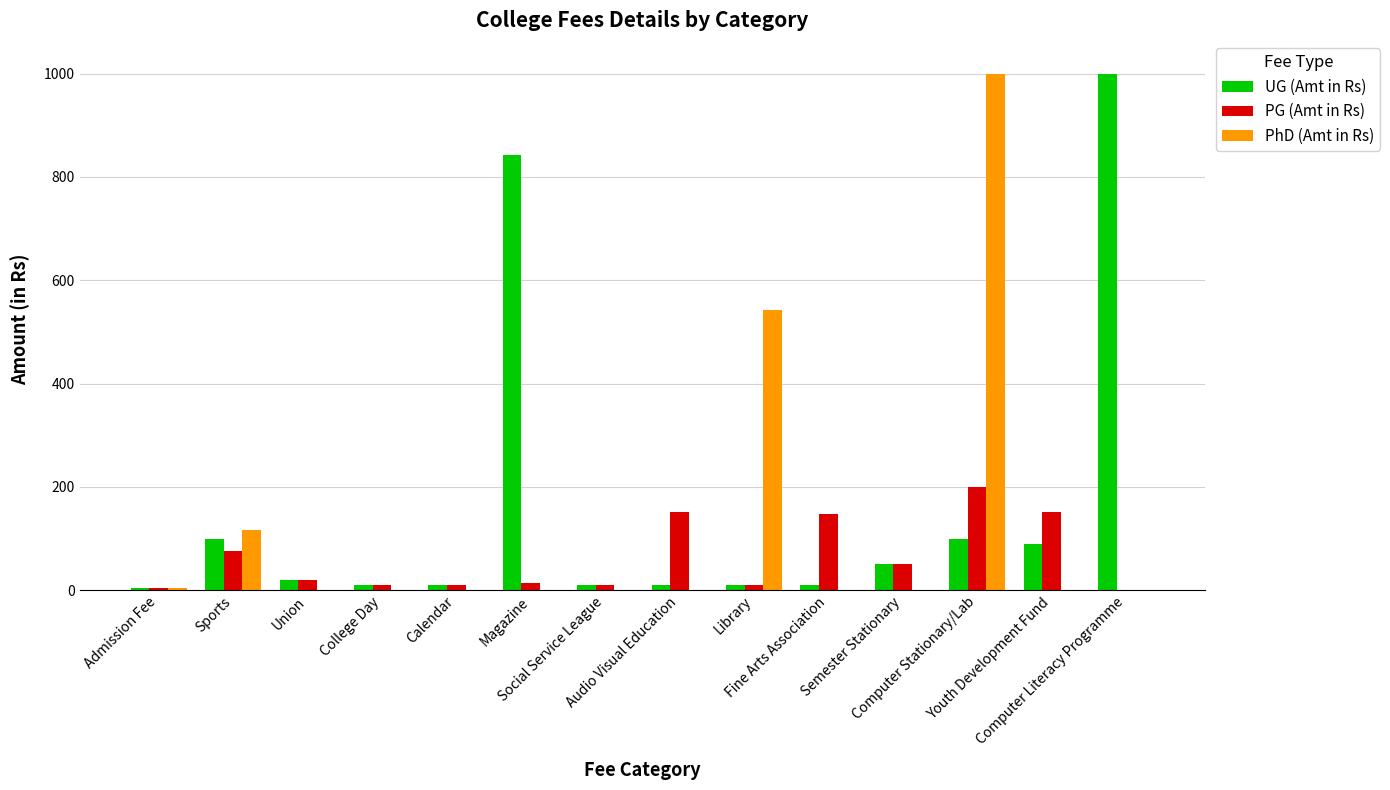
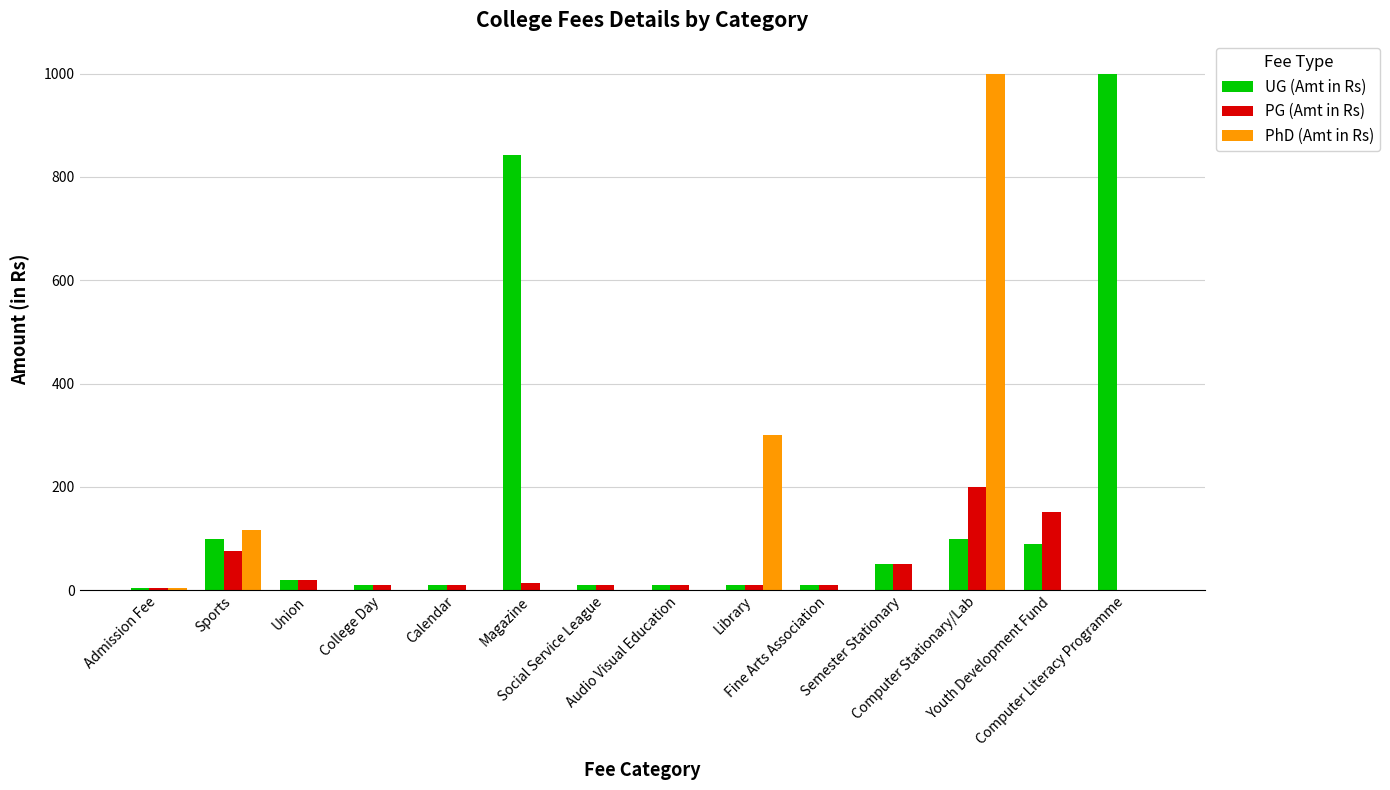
  {
    "UG (Amt in Rs)": {
      "Admission Fee": 10,
      "Sports": 100,
      "Union": 20,
      "College Day": 10,
      "Calendar": 10,
      "Magazine": 840,
      "Social Service League": 10,
      "Audio Visual Education": 10,
      "Library": 10,
      "Fine Arts Association": 10,
      "Semester Stationary": 50,
      "Computer Stationary/Lab": 100,
      "Youth Development Fund": 90,
      "Computer Literacy Programme": 1000
    },
    "PG (Amt in Rs)": {
      "Admission Fee": 10,
      "Sports": 80,
      "Union": 20,
      "College Day": 10,
      "Calendar": 10,
      "Magazine": 20,
      "Social Service League": 10,
-     "Audio Visual Education": 150,
+     "Audio Visual Education": 10,
      "Library": 10,
-     "Fine Arts Association": 150,
+     "Fine Arts Association": 10,
      "Semester Stationary": 50,
      "Computer Stationary/Lab": 200,
      "Youth Development Fund": 150,
      "Computer Literacy Programme": 0
    },
    "PhD (Amt in Rs)": {
      "Admission Fee": 10,
      "Sports": 120,
      "Union": 0,
      "College Day": 0,
      "Calendar": 0,
      "Magazine": 0,
      "Social Service League": 0,
      "Audio Visual Education": 0,
-     "Library": 540,
+     "Library": 300,
      "Fine Arts Association": 0,
      "Semester Stationary": 0,
      "Computer Stationary/Lab": 1000,
      "Youth Development Fund": 0,
      "Computer Literacy Programme": 0
    }
  }
